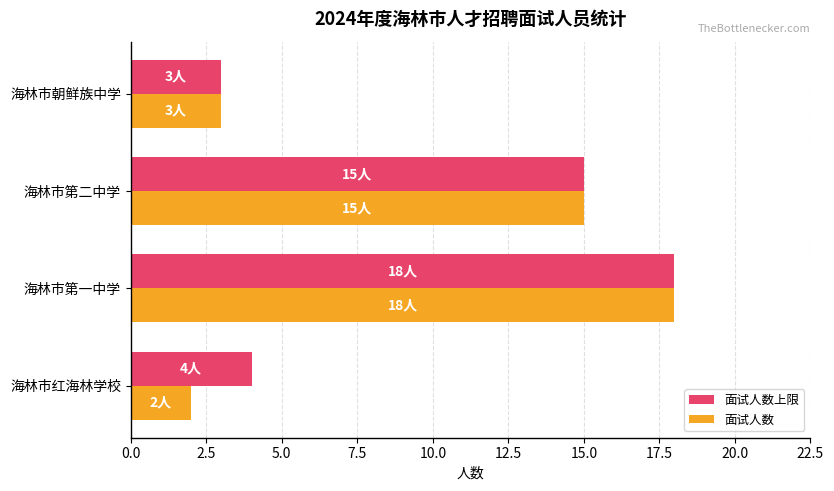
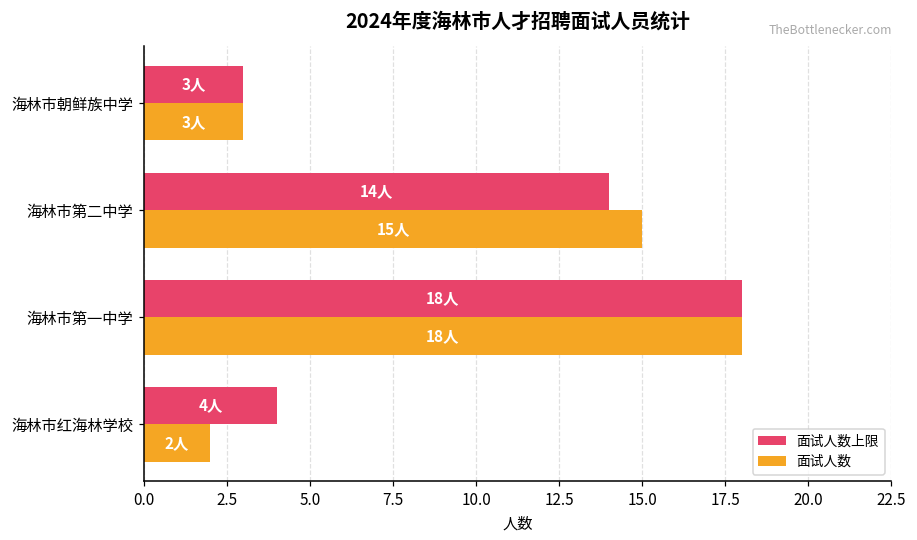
  {
    "面试人数上限": {
      "海林市朝鲜族中学": "3人",
-     "海林市第二中学": "15人",
+     "海林市第二中学": "14人",
      "海林市第一中学": "18人",
      "海林市红海林学校": "4人"
    },
    "面试人数": {
      "海林市朝鲜族中学": "3人",
      "海林市第二中学": "15人",
      "海林市第一中学": "18人",
      "海林市红海林学校": "2人"
    }
  }
